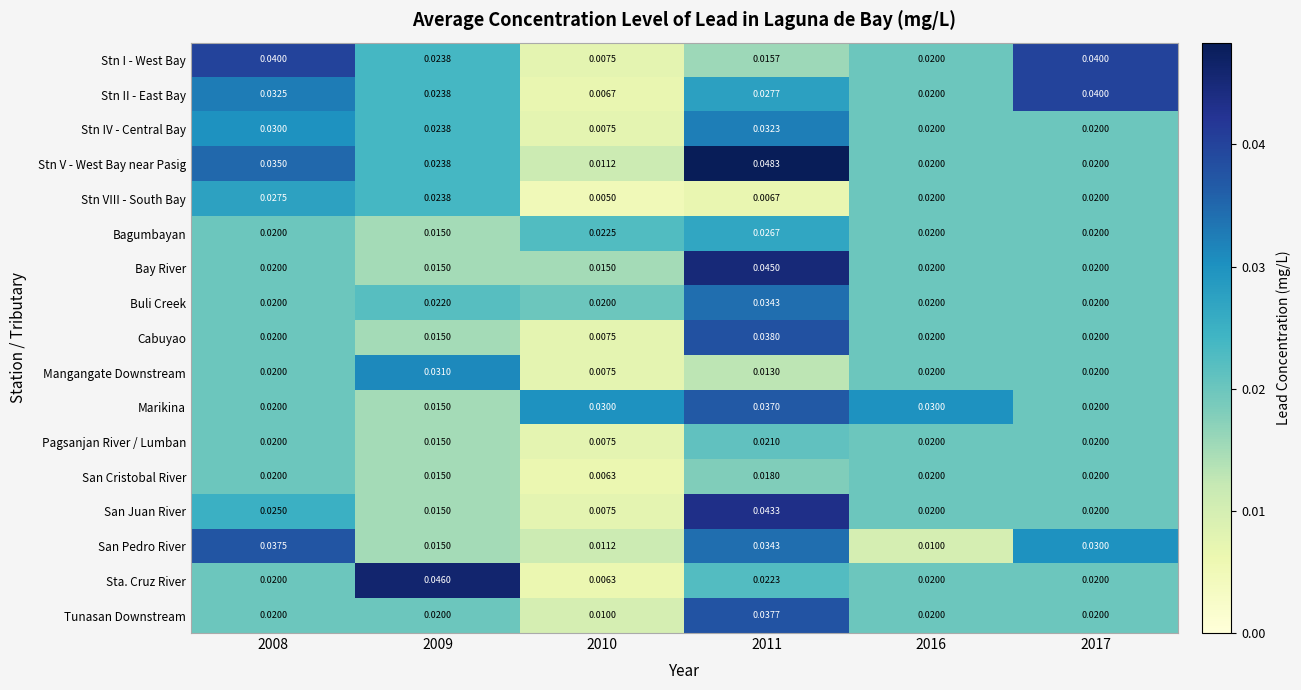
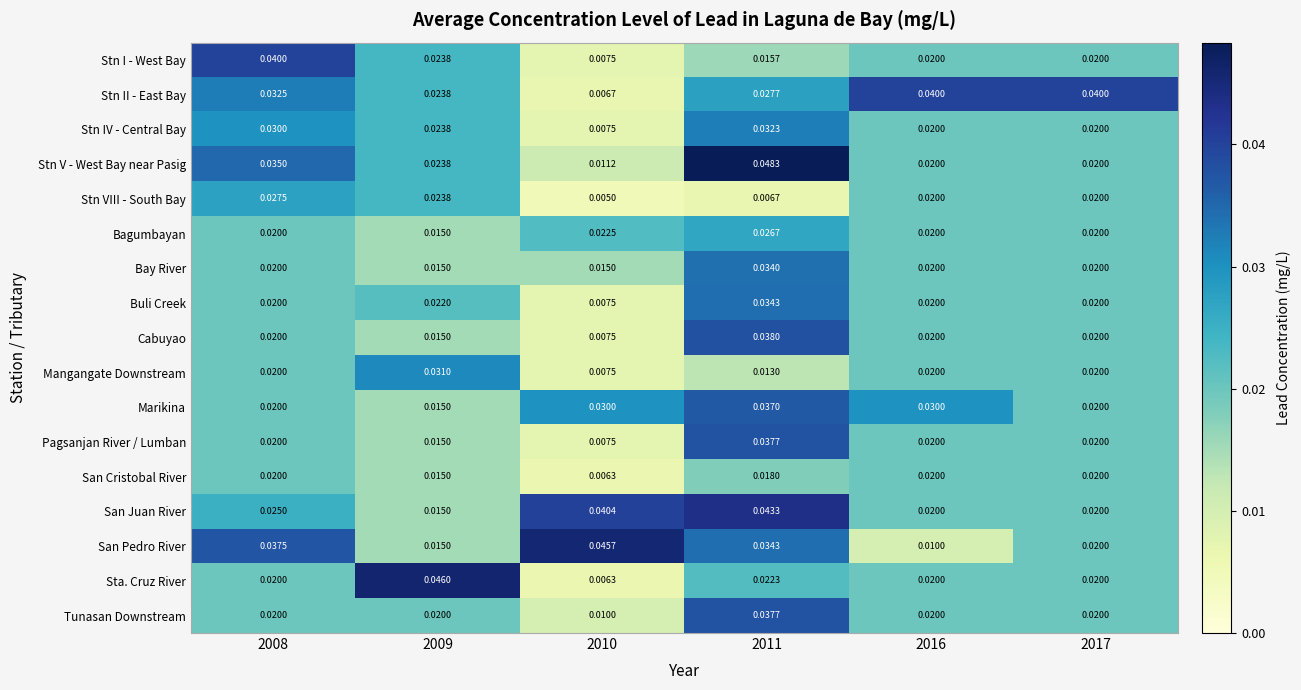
  {
    "Stn I - West Bay": {
      "2008": 0.0400,
      "2009": 0.0238,
      "2010": 0.0075,
      "2011": 0.0157,
      "2016": 0.0200,
-     "2017": 0.0400
+     "2017": 0.0200
    },
    "Stn II - East Bay": {
      "2008": 0.0325,
      "2009": 0.0238,
      "2010": 0.0067,
      "2011": 0.0277,
-     "2016": 0.0200,
+     "2016": 0.0400,
      "2017": 0.0400
    },
    "Stn IV - Central Bay": {
      "2008": 0.0300,
      "2009": 0.0238,
      "2010": 0.0075,
      "2011": 0.0323,
      "2016": 0.0200,
      "2017": 0.0200
    },
    "Stn V - West Bay near Pasig": {
      "2008": 0.0350,
      "2009": 0.0238,
      "2010": 0.0112,
      "2011": 0.0483,
      "2016": 0.0200,
      "2017": 0.0200
    },
    "Stn VIII - South Bay": {
      "2008": 0.0275,
      "2009": 0.0238,
      "2010": 0.0050,
      "2011": 0.0067,
      "2016": 0.0200,
      "2017": 0.0200
    },
    "Bagumbayan": {
      "2008": 0.0200,
      "2009": 0.0150,
      "2010": 0.0225,
      "2011": 0.0267,
      "2016": 0.0200,
      "2017": 0.0200
    },
    "Bay River": {
      "2008": 0.0200,
      "2009": 0.0150,
      "2010": 0.0150,
-     "2011": 0.0450,
+     "2011": 0.0340,
      "2016": 0.0200,
      "2017": 0.0200
    },
    "Buli Creek": {
      "2008": 0.0200,
      "2009": 0.0220,
-     "2010": 0.0200,
+     "2010": 0.0075,
      "2011": 0.0343,
      "2016": 0.0200,
      "2017": 0.0200
    },
    "Cabuyao": {
      "2008": 0.0200,
      "2009": 0.0150,
      "2010": 0.0075,
      "2011": 0.0380,
      "2016": 0.0200,
      "2017": 0.0200
    },
    "Mangangate Downstream": {
      "2008": 0.0200,
      "2009": 0.0310,
      "2010": 0.0075,
      "2011": 0.0130,
      "2016": 0.0200,
      "2017": 0.0200
    },
    "Marikina": {
      "2008": 0.0200,
      "2009": 0.0150,
      "2010": 0.0300,
      "2011": 0.0370,
      "2016": 0.0300,
      "2017": 0.0200
    },
    "Pagsanjan River / Lumban": {
      "2008": 0.0200,
      "2009": 0.0150,
      "2010": 0.0075,
-     "2011": 0.0210,
+     "2011": 0.0377,
      "2016": 0.0200,
      "2017": 0.0200
    },
    "San Cristobal River": {
      "2008": 0.0200,
      "2009": 0.0150,
      "2010": 0.0063,
      "2011": 0.0180,
      "2016": 0.0200,
      "2017": 0.0200
    },
    "San Juan River": {
      "2008": 0.0250,
      "2009": 0.0150,
-     "2010": 0.0075,
+     "2010": 0.0404,
      "2011": 0.0433,
      "2016": 0.0200,
      "2017": 0.0200
    },
    "San Pedro River": {
      "2008": 0.0375,
      "2009": 0.0150,
-     "2010": 0.0112,
+     "2010": 0.0457,
      "2011": 0.0343,
      "2016": 0.0100,
-     "2017": 0.0300
+     "2017": 0.0200
    },
    "Sta. Cruz River": {
      "2008": 0.0200,
      "2009": 0.0460,
      "2010": 0.0063,
      "2011": 0.0223,
      "2016": 0.0200,
      "2017": 0.0200
    },
    "Tunasan Downstream": {
      "2008": 0.0200,
      "2009": 0.0200,
      "2010": 0.0100,
      "2011": 0.0377,
      "2016": 0.0200,
      "2017": 0.0200
    }
  }
